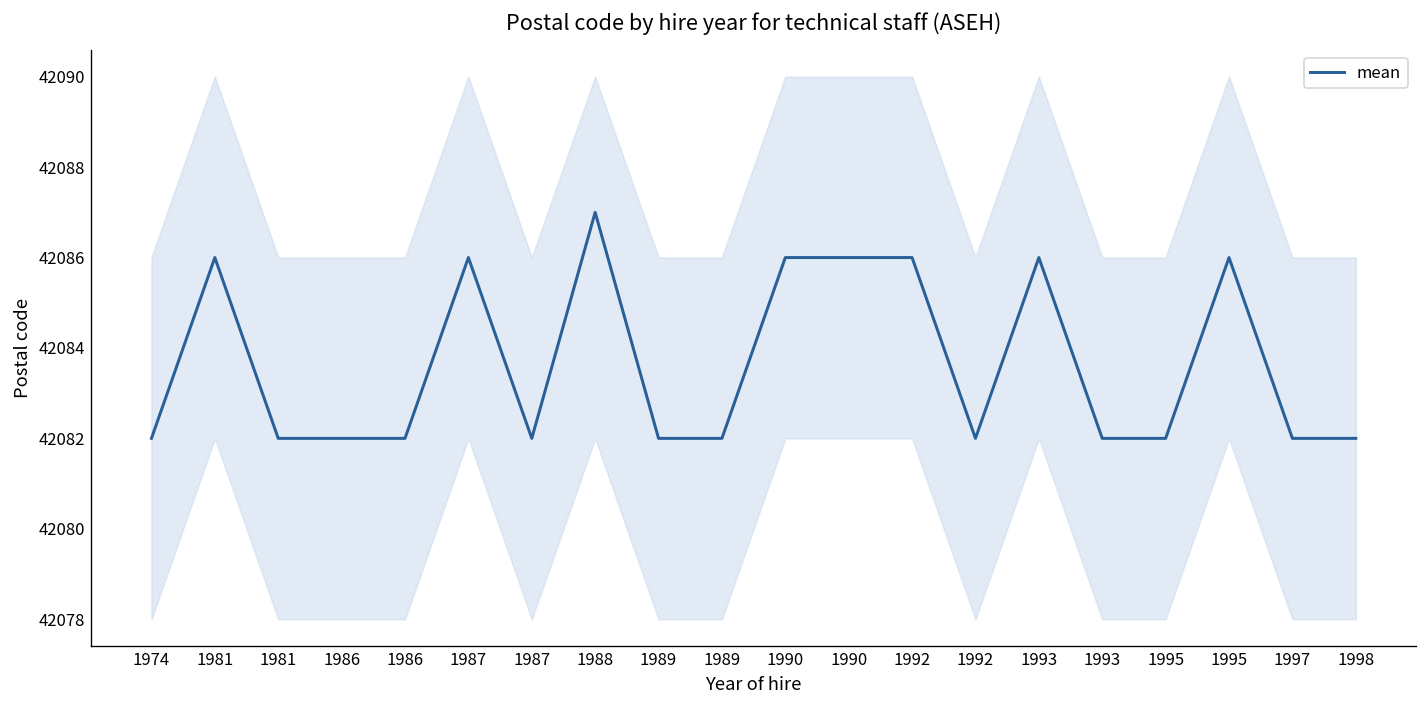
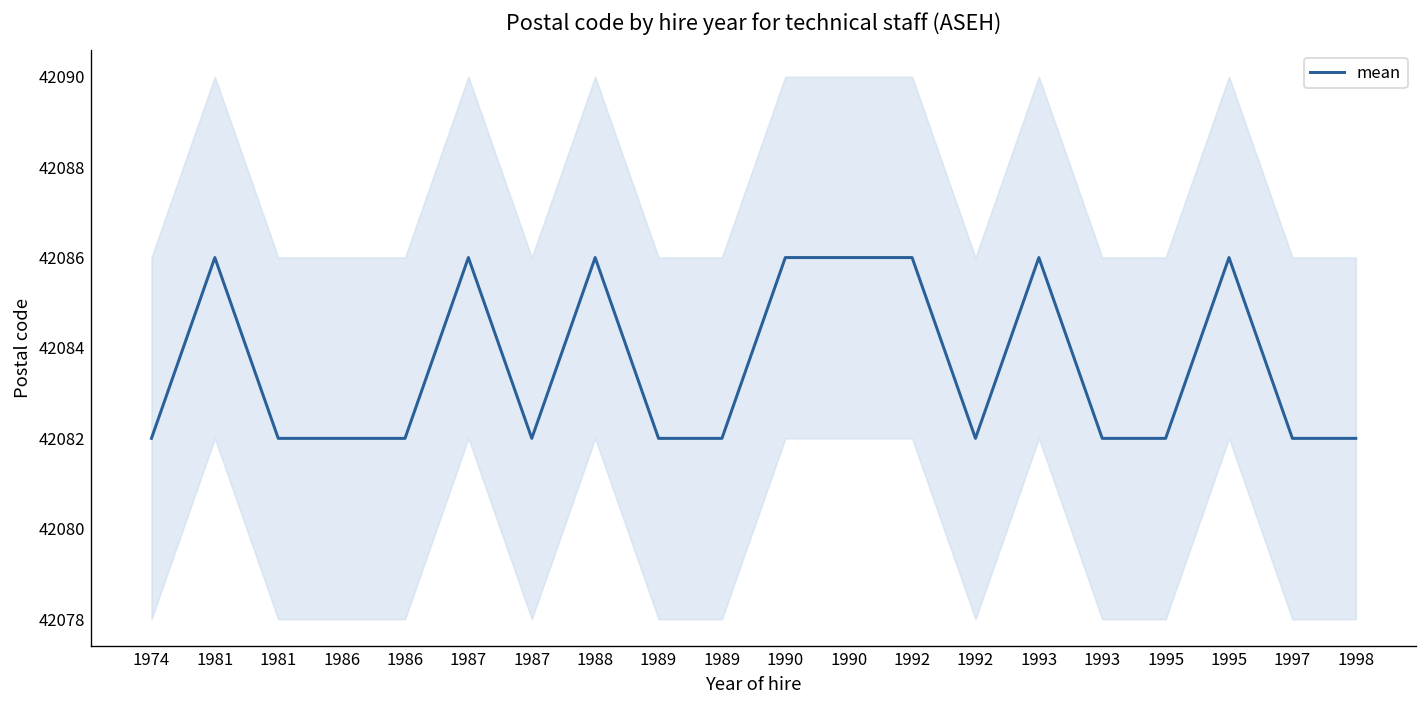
  {
    "mean": {
      "1974": 42082,
-     "1988": 42087,
+     "1988": 42086,
      "1997": 42082,
      "1998": 42082
    }
  }
